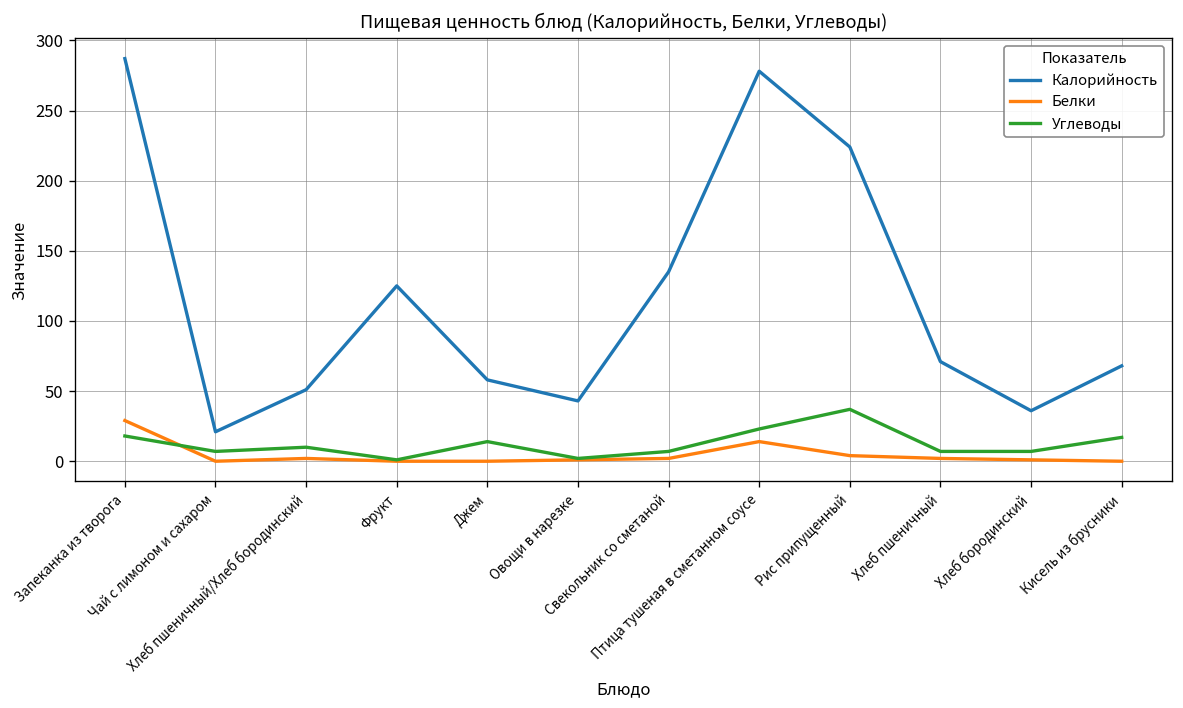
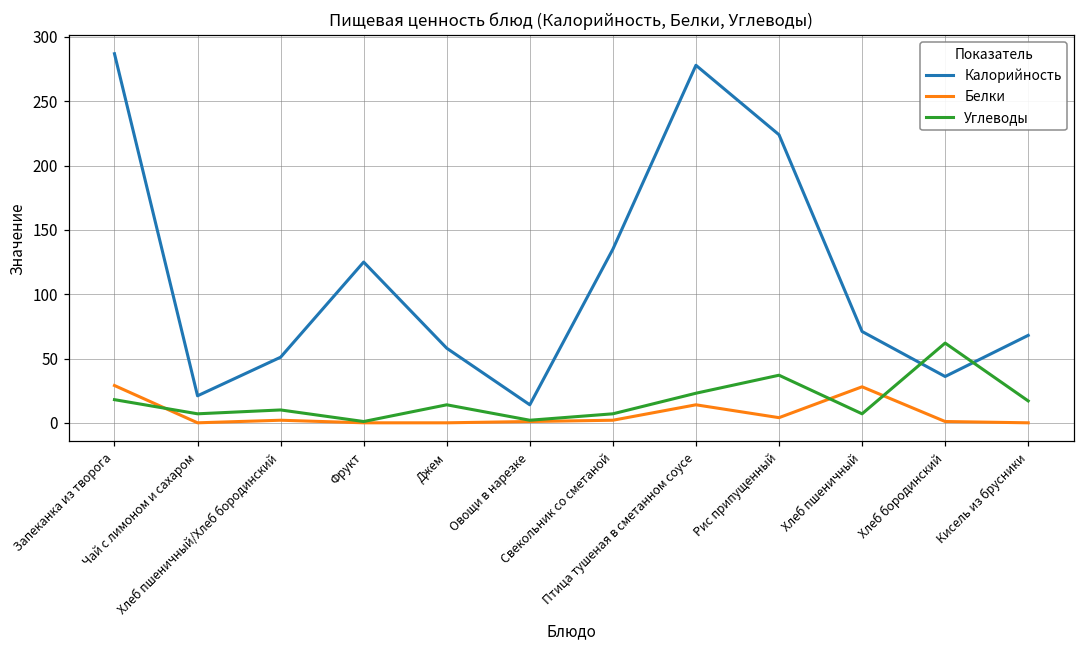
  {
    "Калорийность": {
      "Запеканка из творога": 287,
      "Чай с лимоном и сахаром": 21,
      "Хлеб пшеничный/Хлеб бородинский": 51,
      "Фрукт": 125,
      "Джем": 58,
-     "Овощи в нарезке": 43,
+     "Овощи в нарезке": 14,
      "Свекольник со сметаной": 135,
      "Птица тушеная в сметанном соусе": 278,
      "Рис припущенный": 224,
      "Хлеб пшеничный": 71,
      "Хлеб бородинский": 36,
      "Кисель из брусники": 68
    },
    "Белки": {
      "Запеканка из творога": 29,
      "Чай с лимоном и сахаром": 0,
      "Хлеб пшеничный/Хлеб бородинский": 2,
      "Джем": 0,
      "Свекольник со сметаной": 2,
      "Птица тушеная в сметанном соусе": 14,
      "Рис припущенный": 4,
-     "Хлеб пшеничный": 2,
+     "Хлеб пшеничный": 28,
      "Хлеб бородинский": 1,
      "Кисель из брусники": 0
    },
    "Углеводы": {
      "Запеканка из творога": 18,
      "Чай с лимоном и сахаром": 7,
      "Хлеб пшеничный/Хлеб бородинский": 10,
      "Джем": 14,
      "Свекольник со сметаной": 7,
      "Птица тушеная в сметанном соусе": 23,
      "Рис припущенный": 37,
      "Хлеб пшеничный": 7,
-     "Хлеб бородинский": 7,
+     "Хлеб бородинский": 62,
      "Кисель из брусники": 17
    }
  }
